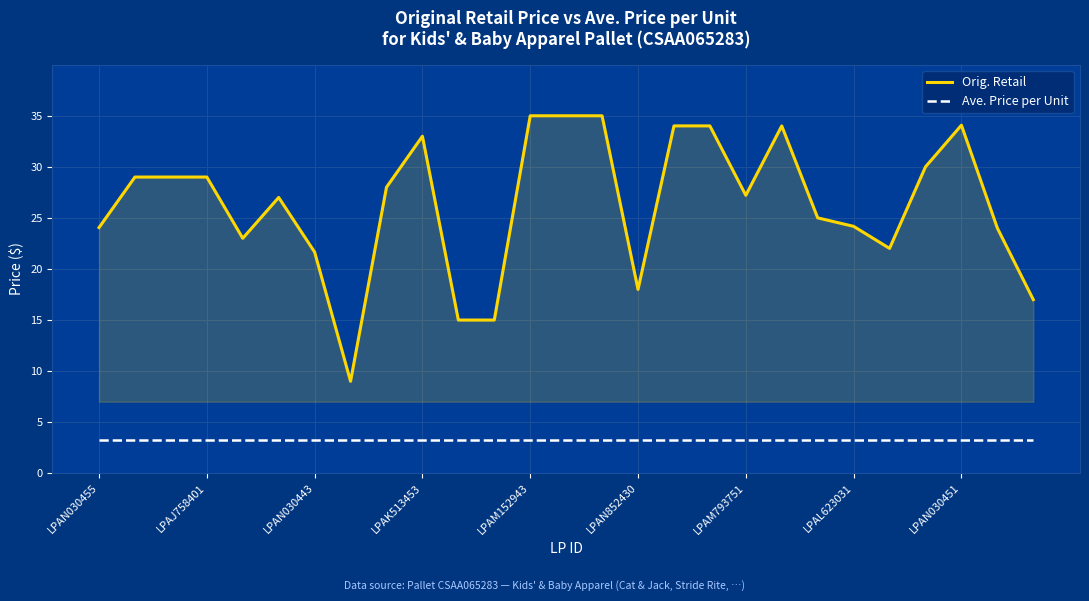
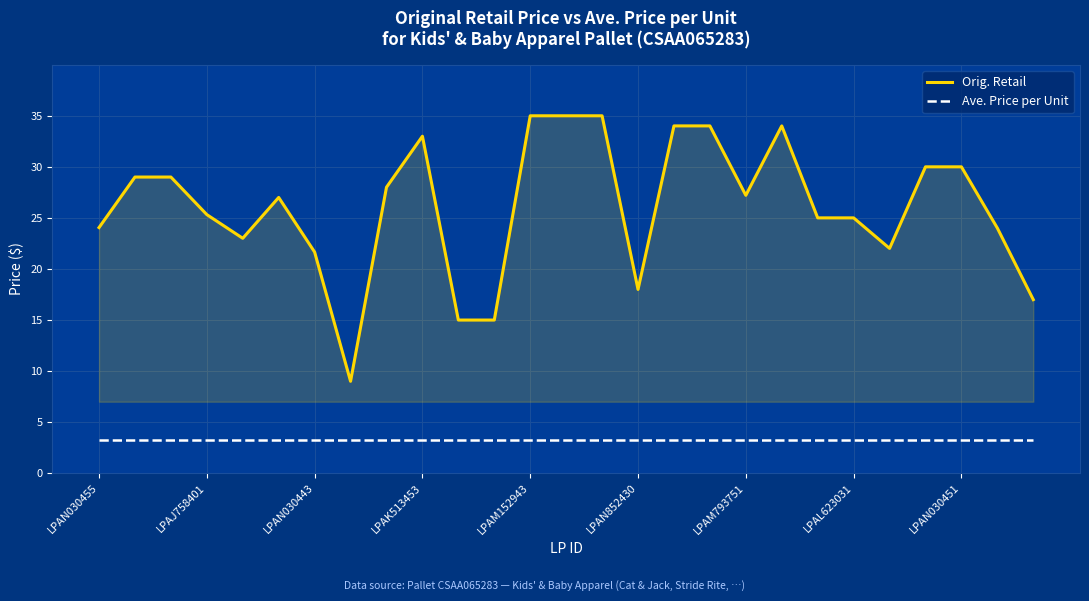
  {
    "Orig. Retail": {
      "LPAN030455": 24.0,
-     "LPAJ758401": 29.0,
+     "LPAJ758401": 25.3,
      "LPAN030443": 21.6,
      "LPAK513453": 33.0,
      "LPAM152943": 35.0,
      "LPAN852430": 18.0,
      "LPAM793751": 27.2,
-     "LPAL623031": 24.2,
-     "LPAN030451": 34.1
+     "LPAL623031": 25.0,
+     "LPAN030451": 30.0
    },
    "Ave. Price per Unit": {
      "LPAN030455": 3.3,
      "LPAJ758401": 3.3,
      "LPAN030443": 3.3,
      "LPAK513453": 3.3,
      "LPAM152943": 3.3,
      "LPAN852430": 3.3,
      "LPAM793751": 3.3,
      "LPAL623031": 3.3,
      "LPAN030451": 3.3
    }
  }
